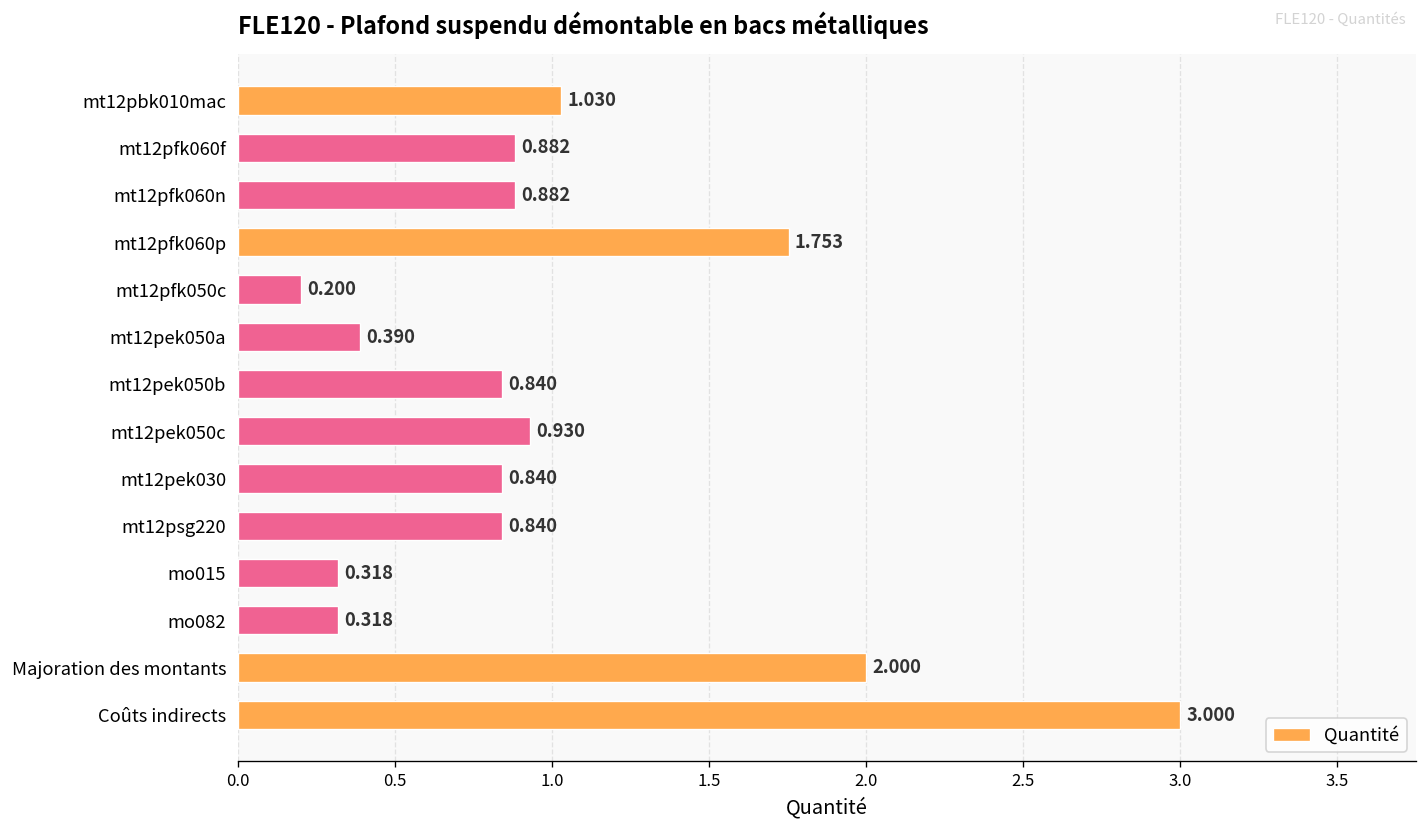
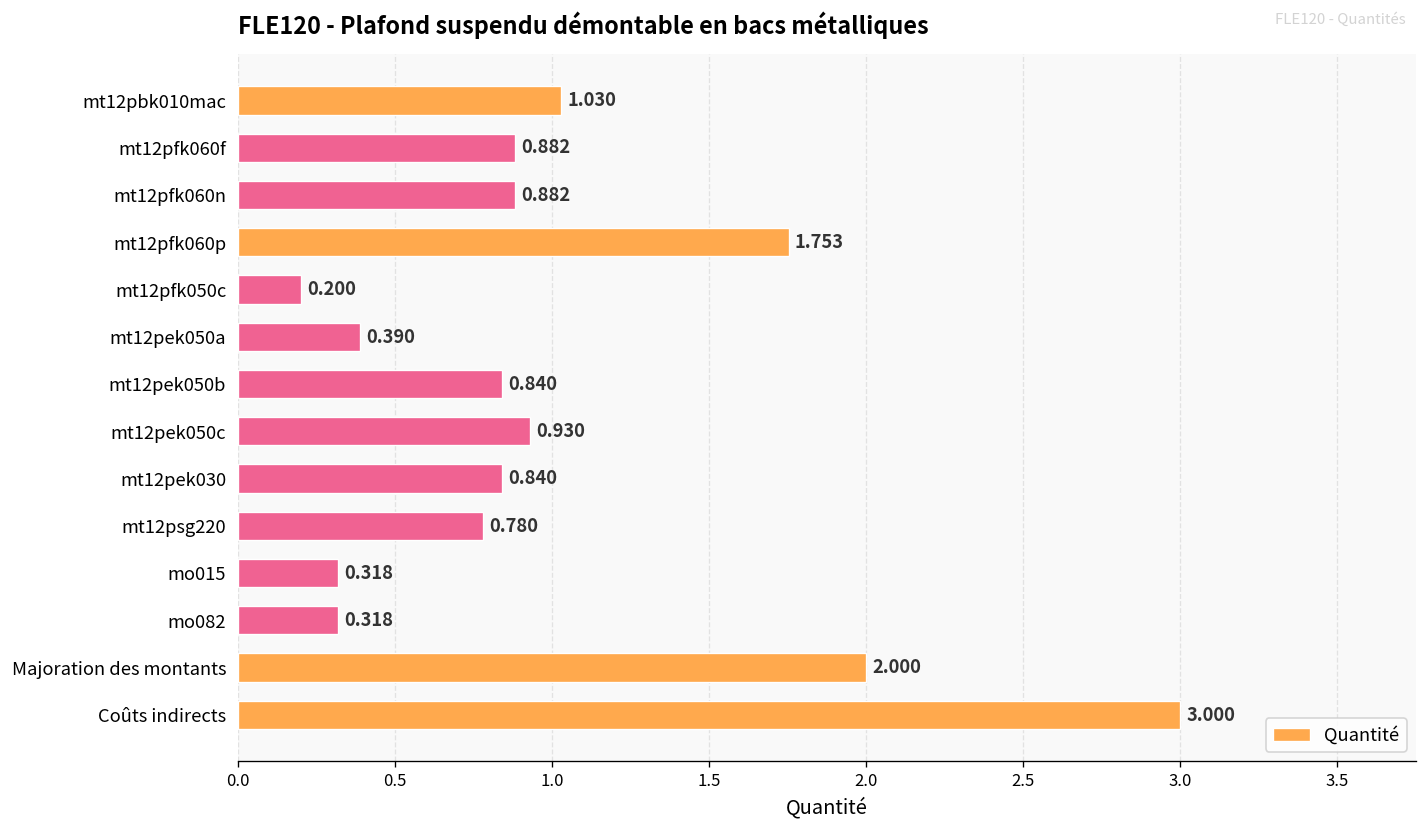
  {
    "mt12pbk010mac": 1.030,
    "mt12pfk060f": 0.882,
    "mt12pfk060n": 0.882,
    "mt12pfk060p": 1.753,
    "mt12pfk050c": 0.200,
    "mt12pek050a": 0.390,
    "mt12pek050b": 0.840,
    "mt12pek050c": 0.930,
    "mt12pek030": 0.840,
-   "mt12psg220": 0.840,
+   "mt12psg220": 0.780,
    "mo015": 0.318,
    "mo082": 0.318,
    "Majoration des montants": 2.000,
    "Coûts indirects": 3.000
  }
